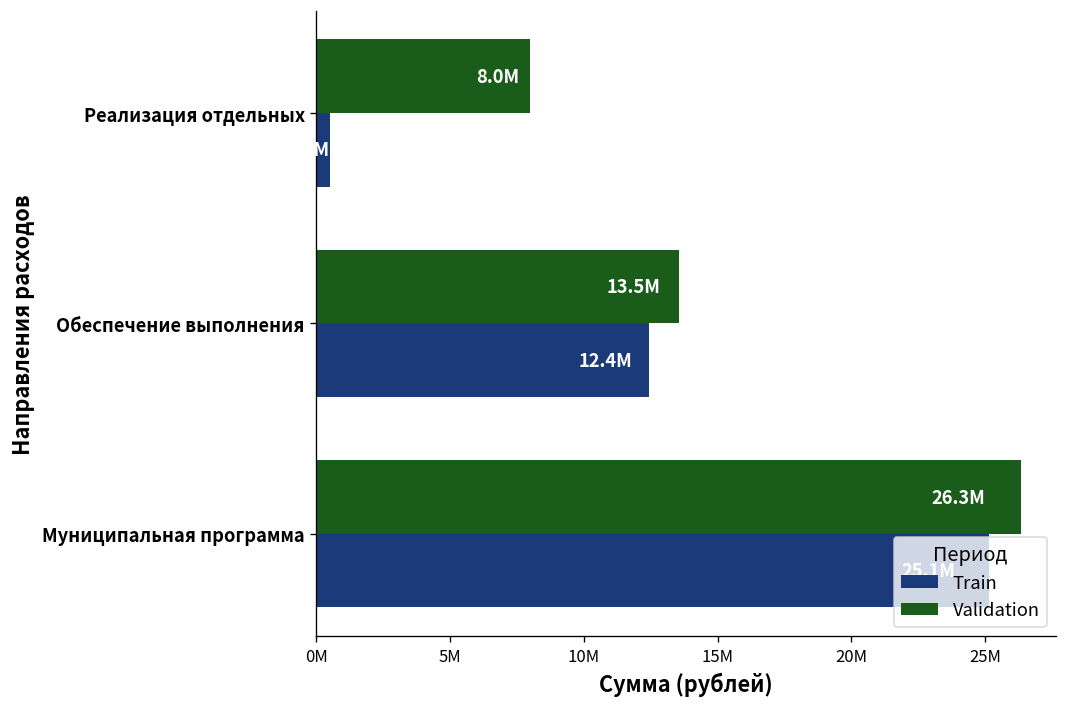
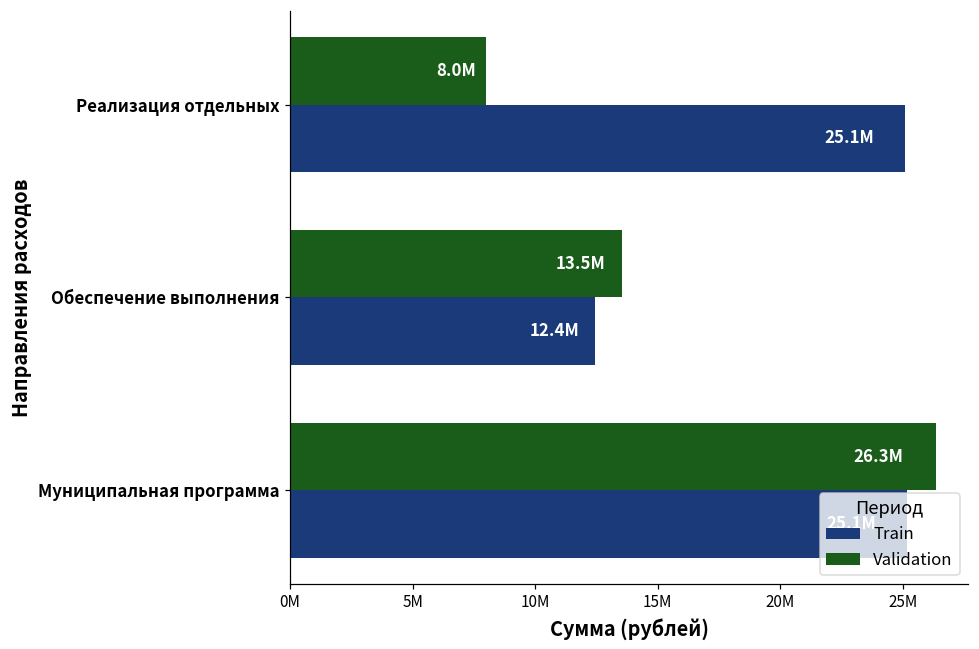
  {
    "Train": {
-     "Реализация отдельных": "500000"
+     "Реализация отдельных": "25100000"
    },
    "Validation": {
      "Реализация отдельных": "8.0M",
      "Обеспечение выполнения": "13.5M",
      "Муниципальная программа": "26.3M"
    }
  }
